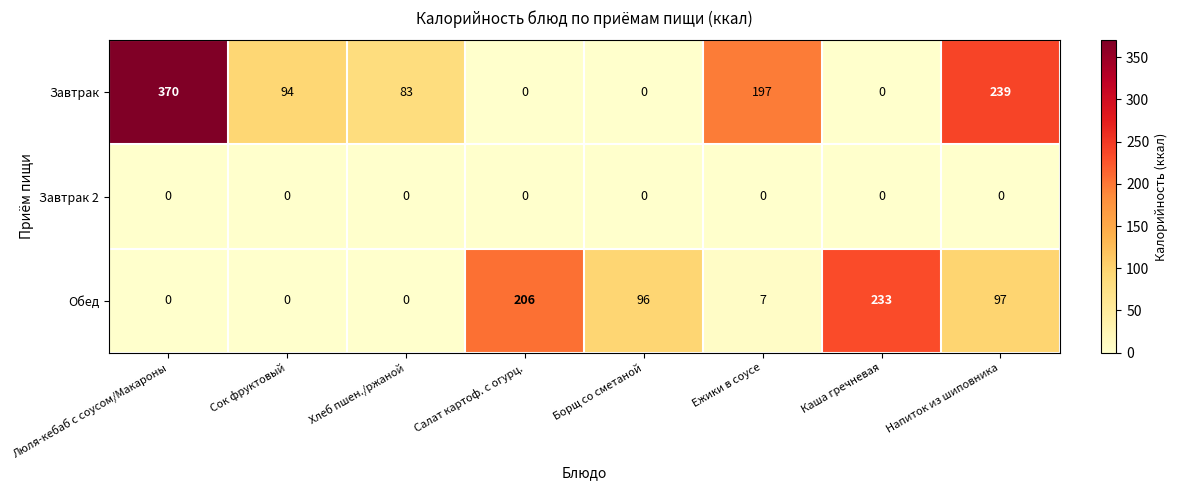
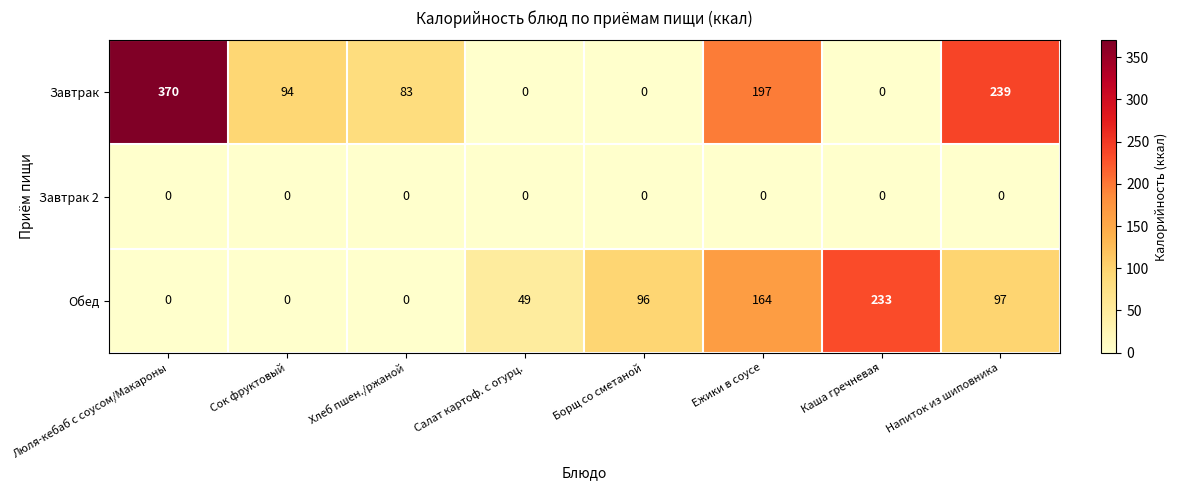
  {
    "Завтрак": {
      "Люля-кебаб с соусом/Макароны": 370,
      "Сок фруктовый": 94,
      "Хлеб пшен./ржаной": 83,
      "Салат картоф. с огурц.": 0,
      "Борщ со сметаной": 0,
      "Ежики в соусе": 197,
      "Каша гречневая": 0,
      "Напиток из шиповника": 239
    },
    "Завтрак 2": {
      "Люля-кебаб с соусом/Макароны": 0,
      "Сок фруктовый": 0,
      "Хлеб пшен./ржаной": 0,
      "Салат картоф. с огурц.": 0,
      "Борщ со сметаной": 0,
      "Ежики в соусе": 0,
      "Каша гречневая": 0,
      "Напиток из шиповника": 0
    },
    "Обед": {
      "Люля-кебаб с соусом/Макароны": 0,
      "Сок фруктовый": 0,
      "Хлеб пшен./ржаной": 0,
-     "Салат картоф. с огурц.": 206,
+     "Салат картоф. с огурц.": 49,
      "Борщ со сметаной": 96,
-     "Ежики в соусе": 7,
+     "Ежики в соусе": 164,
      "Каша гречневая": 233,
      "Напиток из шиповника": 97
    }
  }
